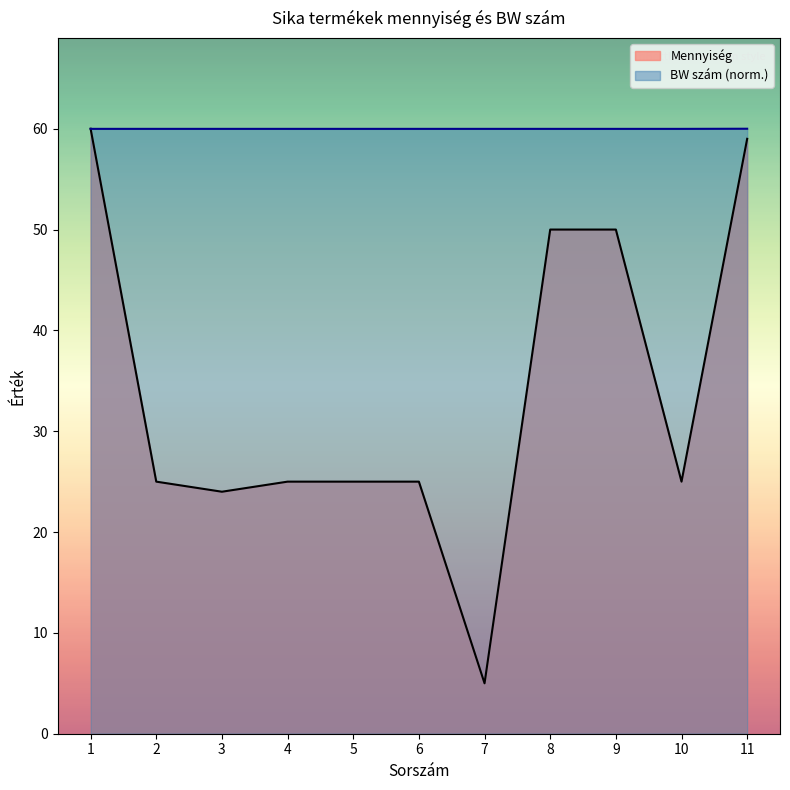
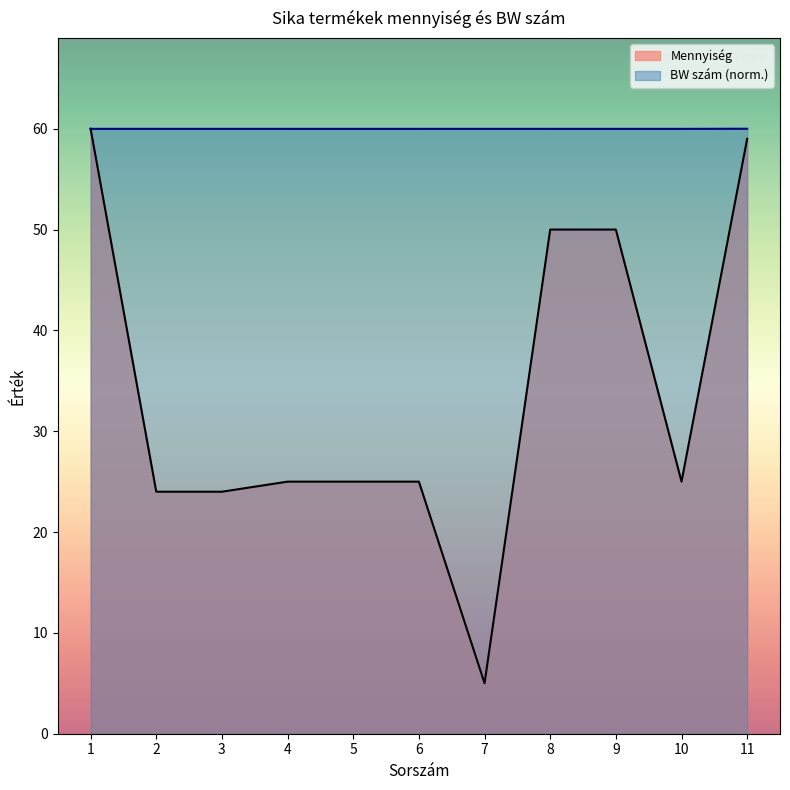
  {
    "Mennyiség": {
-     "2": 25,
+     "2": 24,
      "3": 24,
      "4": 25,
      "5": 25,
      "6": 25,
      "7": 5,
      "8": 50,
      "9": 50,
      "10": 25,
      "11": 59
    },
    "BW szám (norm.)": {
      "2": 60,
      "3": 60,
      "4": 60,
      "5": 60,
      "6": 60,
      "7": 60,
      "8": 60,
      "9": 60,
      "10": 60,
      "11": 60
    }
  }
